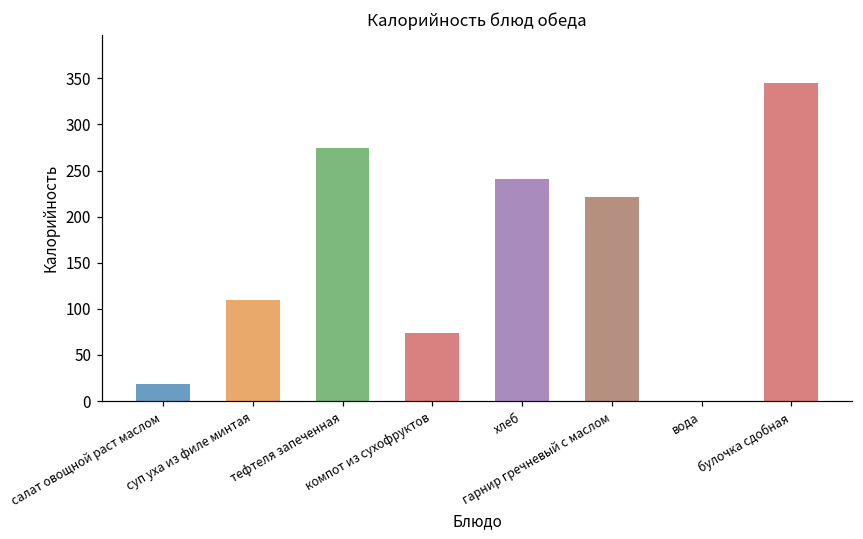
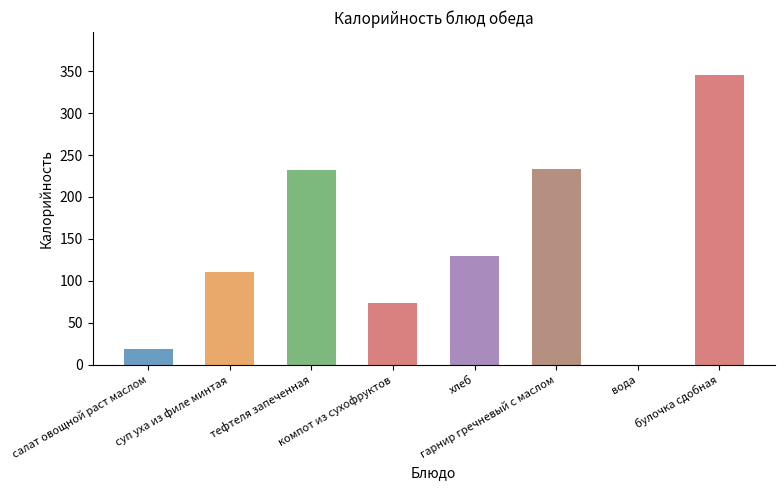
  {
    "салат овощной раст маслом": 20,
    "суп уха из филе минтая": 110,
-   "тефтеля запеченная": 280,
+   "тефтеля запеченная": 230,
    "компот из сухофруктов": 70,
-   "хлеб": 240,
-   "гарнир гречневый с маслом": 220,
+   "хлеб": 130,
+   "гарнир гречневый с маслом": 230,
    "вода": 0,
    "булочка сдобная": 350
  }
